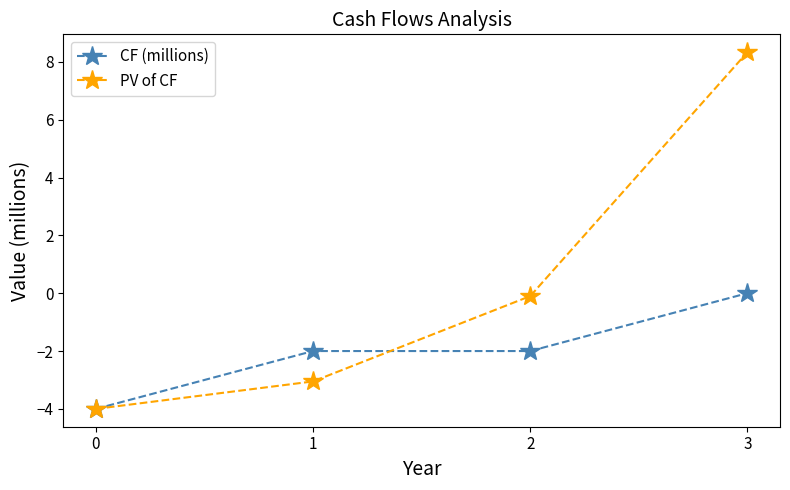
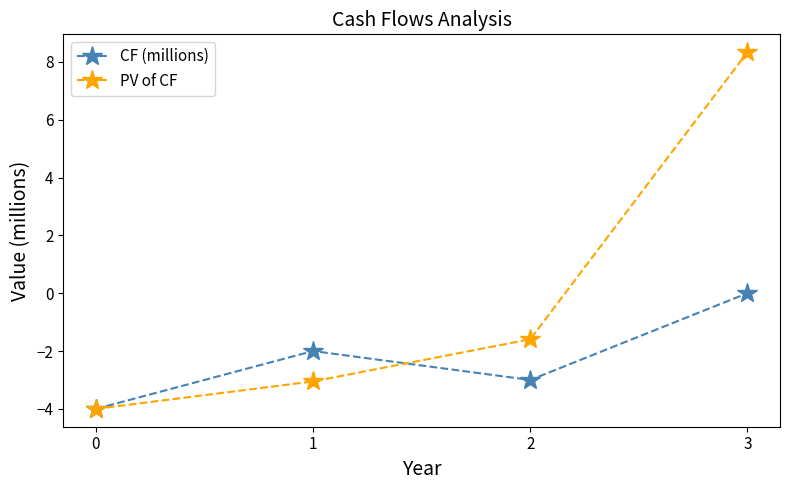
  {
    "CF (millions)": {
      "1": -2,
-     "2": -2,
+     "2": -3,
      "3": 0
    },
    "PV of CF": {
      "1": -3.1,
-     "2": -0.1,
+     "2": -1.6,
      "3": 8.3
    }
  }
